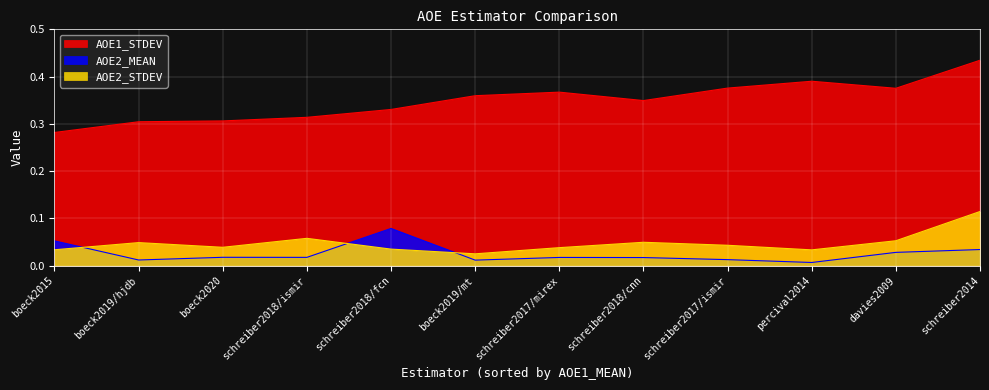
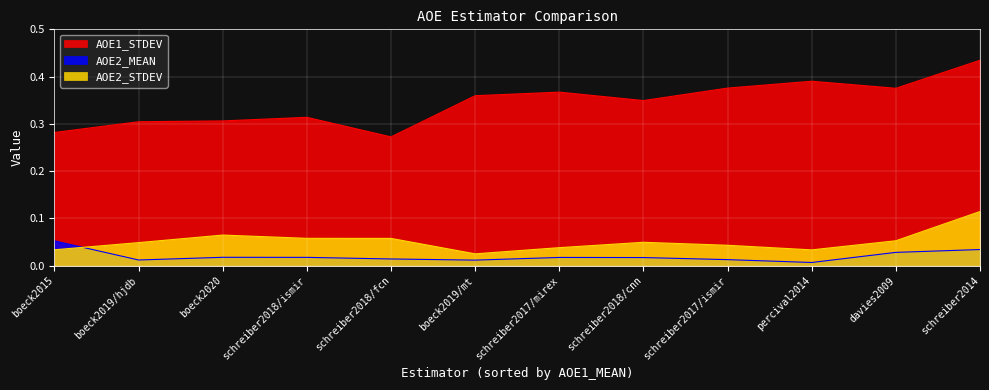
  {
    "AOE1_STDEV": {
      "boeck2015": 0.28,
      "boeck2019/hjdb": 0.30,
      "boeck2020": 0.31,
      "schreiber2018/ismir": 0.31,
-     "schreiber2018/fcn": 0.33,
+     "schreiber2018/fcn": 0.27,
      "boeck2019/mt": 0.36,
      "schreiber2017/mirex": 0.37,
      "schreiber2018/cnn": 0.35,
      "schreiber2017/ismir": 0.38,
      "percival2014": 0.39,
      "davies2009": 0.38,
      "schreiber2014": 0.43
    },
    "AOE2_MEAN": {
      "boeck2015": 0.05,
      "boeck2019/hjdb": 0.01,
      "boeck2020": 0.02,
      "schreiber2018/ismir": 0.02,
-     "schreiber2018/fcn": 0.08,
+     "schreiber2018/fcn": 0.01,
      "boeck2019/mt": 0.01,
      "schreiber2017/mirex": 0.02,
      "schreiber2018/cnn": 0.02,
      "schreiber2017/ismir": 0.01,
      "percival2014": 0.01,
      "davies2009": 0.03,
      "schreiber2014": 0.03
    },
    "AOE2_STDEV": {
      "boeck2015": 0.03,
      "boeck2019/hjdb": 0.05,
-     "boeck2020": 0.04,
+     "boeck2020": 0.06,
      "schreiber2018/ismir": 0.06,
-     "schreiber2018/fcn": 0.04,
+     "schreiber2018/fcn": 0.06,
      "boeck2019/mt": 0.03,
      "schreiber2017/mirex": 0.04,
      "schreiber2018/cnn": 0.05,
      "schreiber2017/ismir": 0.04,
      "percival2014": 0.03,
      "davies2009": 0.05,
      "schreiber2014": 0.11
    }
  }
